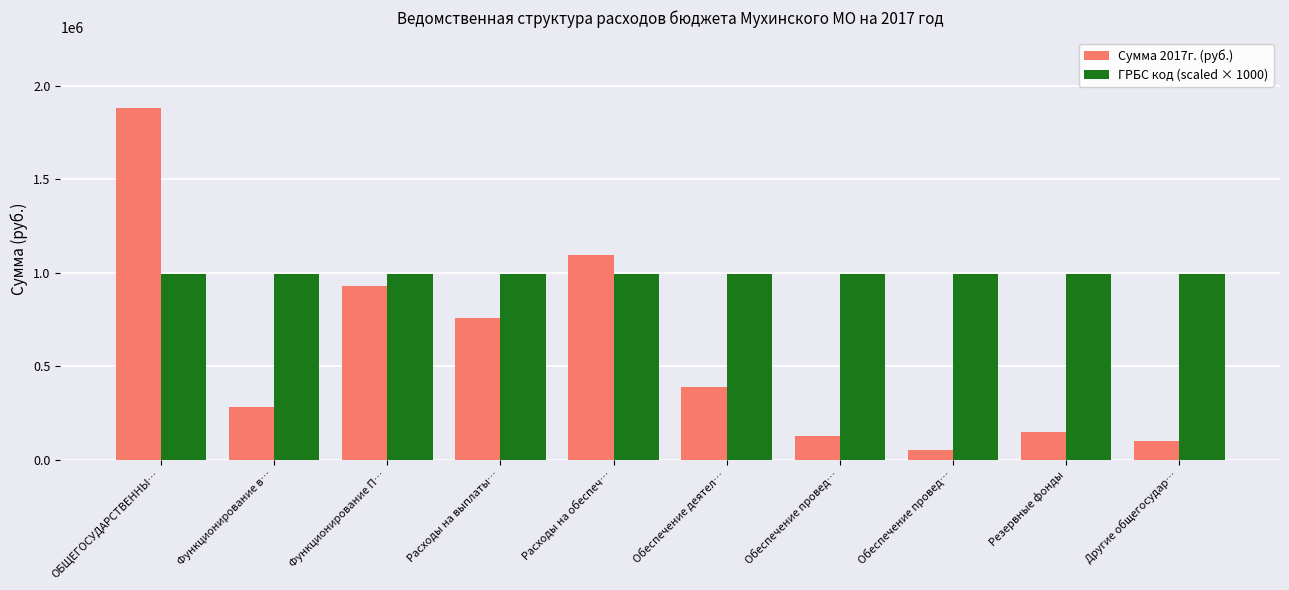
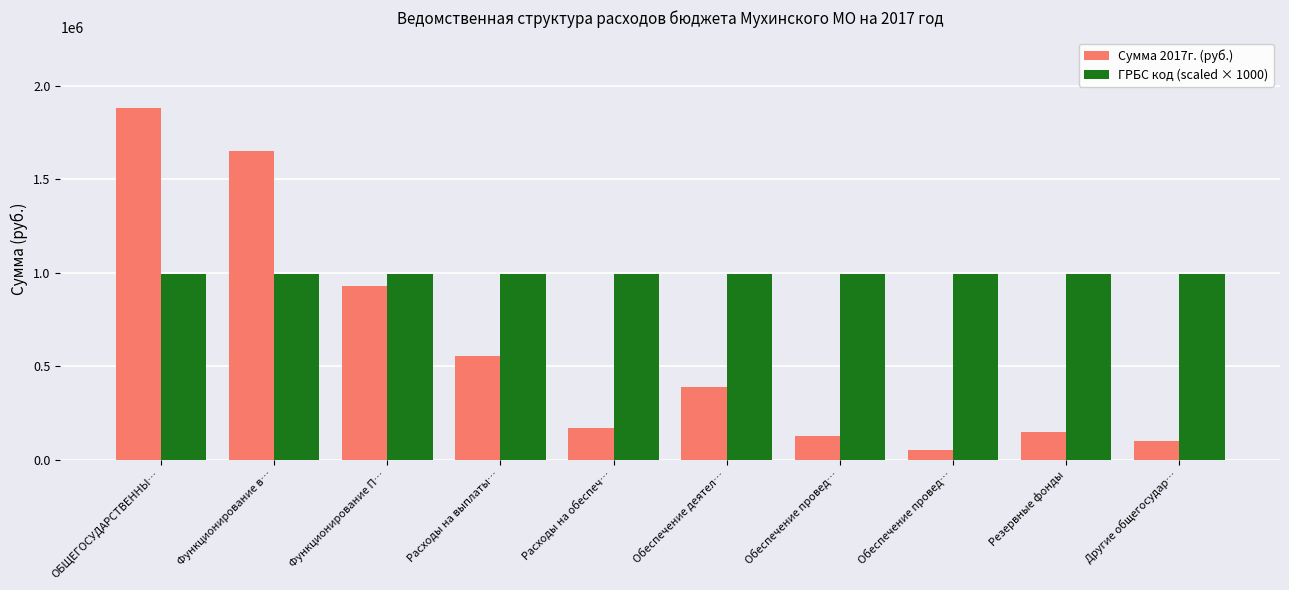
  {
    "Сумма 2017г. (руб.)": {
      "ОБЩЕГОСУДАРСТВЕННЫ…": 1880000,
-     "Функционирование в…": 280000,
+     "Функционирование в…": 1650000,
      "Функционирование П…": 930000,
-     "Расходы на выплаты…": 760000,
-     "Расходы на обеспеч…": 1090000,
+     "Расходы на выплаты…": 550000,
+     "Расходы на обеспеч…": 170000,
      "Обеспечение деятел…": 390000,
      "Резервные фонды": 150000,
      "Другие общегосудар…": 100000
    },
    "ГРБС код (scaled × 1000)": {
      "ОБЩЕГОСУДАРСТВЕННЫ…": 990000,
      "Функционирование в…": 990000,
      "Функционирование П…": 990000,
      "Расходы на выплаты…": 990000,
      "Расходы на обеспеч…": 990000,
      "Обеспечение деятел…": 990000,
      "Резервные фонды": 990000,
      "Другие общегосудар…": 990000
    }
  }
